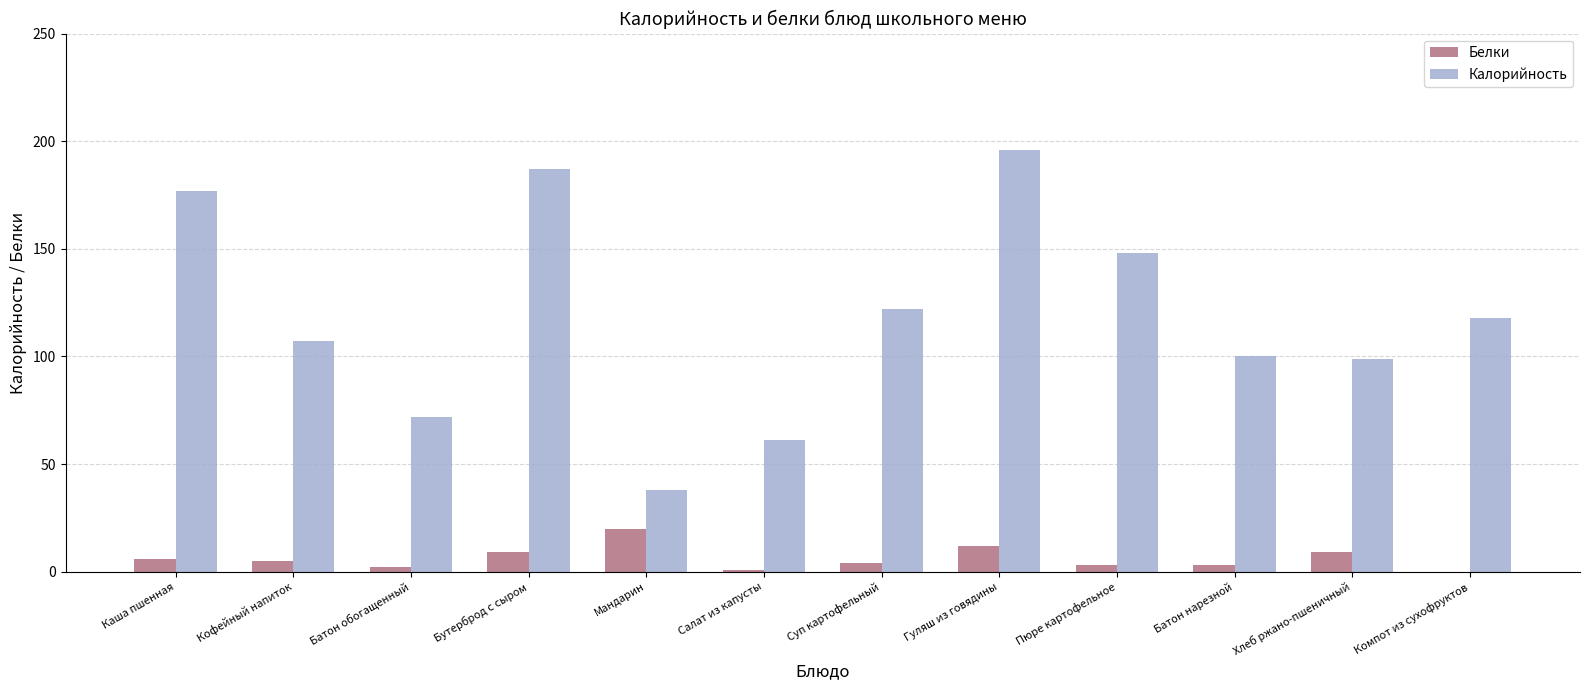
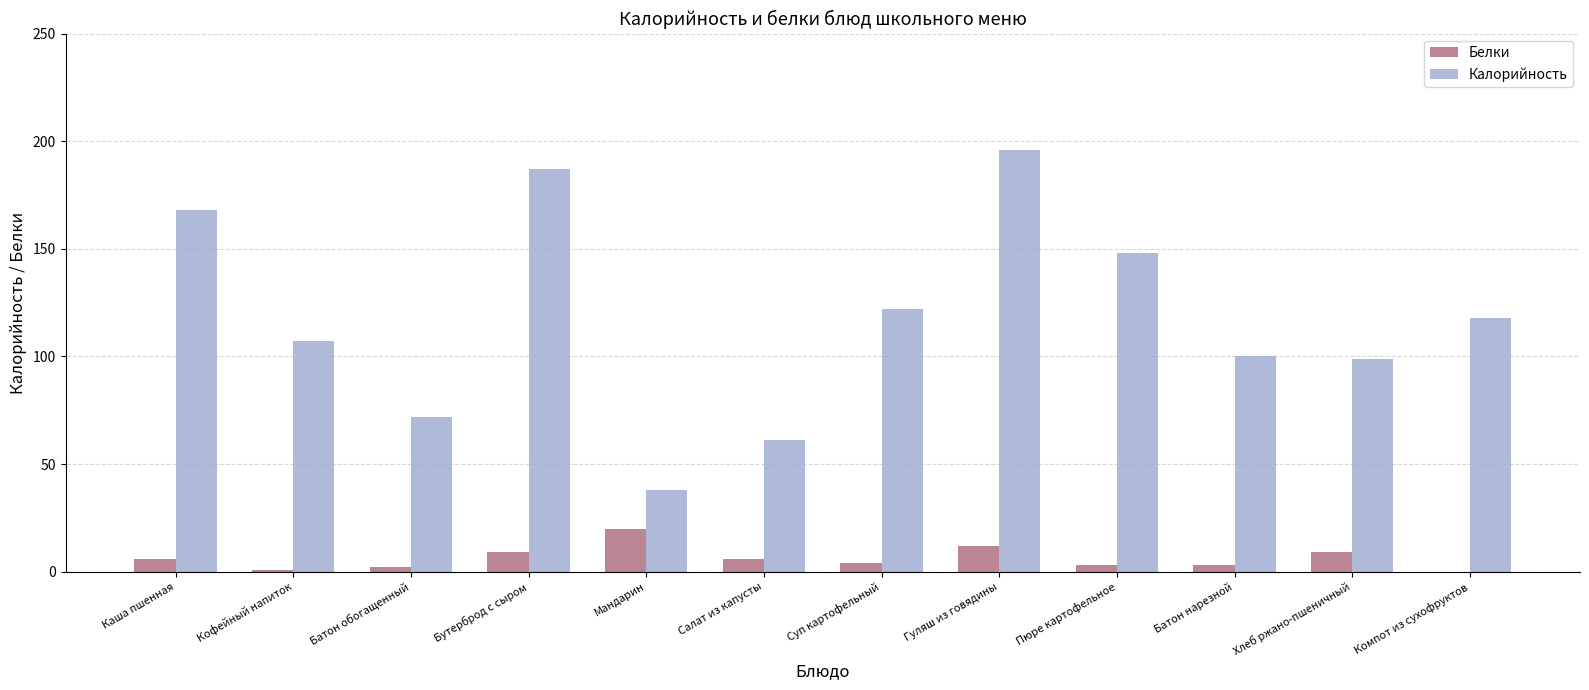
  {
    "Белки": {
      "Каша пшенная": 6,
-     "Кофейный напиток": 5,
+     "Кофейный напиток": 1,
      "Батон обогащенный": 2,
      "Бутерброд с сыром": 9,
      "Мандарин": 20,
-     "Салат из капусты": 1,
+     "Салат из капусты": 6,
      "Суп картофельный": 4,
      "Гуляш из говядины": 12,
      "Пюре картофельное": 3,
      "Батон нарезной": 3,
      "Хлеб ржано-пшеничный": 9,
      "Компот из сухофруктов": 0
    },
    "Калорийность": {
-     "Каша пшенная": 177,
+     "Каша пшенная": 168,
      "Кофейный напиток": 107,
      "Батон обогащенный": 72,
      "Бутерброд с сыром": 187,
      "Мандарин": 38,
      "Салат из капусты": 61,
      "Суп картофельный": 122,
      "Гуляш из говядины": 196,
      "Пюре картофельное": 148,
      "Батон нарезной": 100,
      "Хлеб ржано-пшеничный": 99,
      "Компот из сухофруктов": 118
    }
  }
